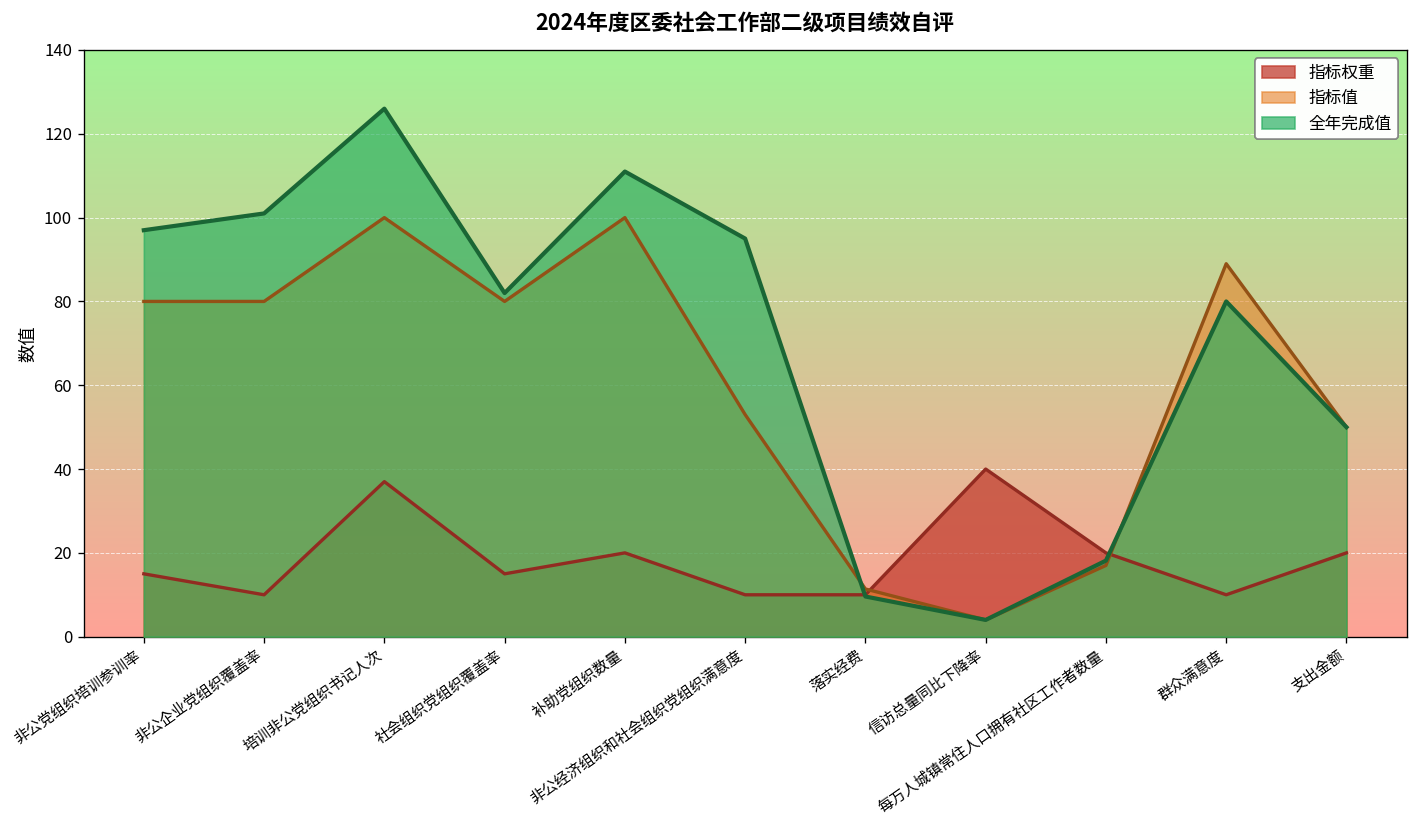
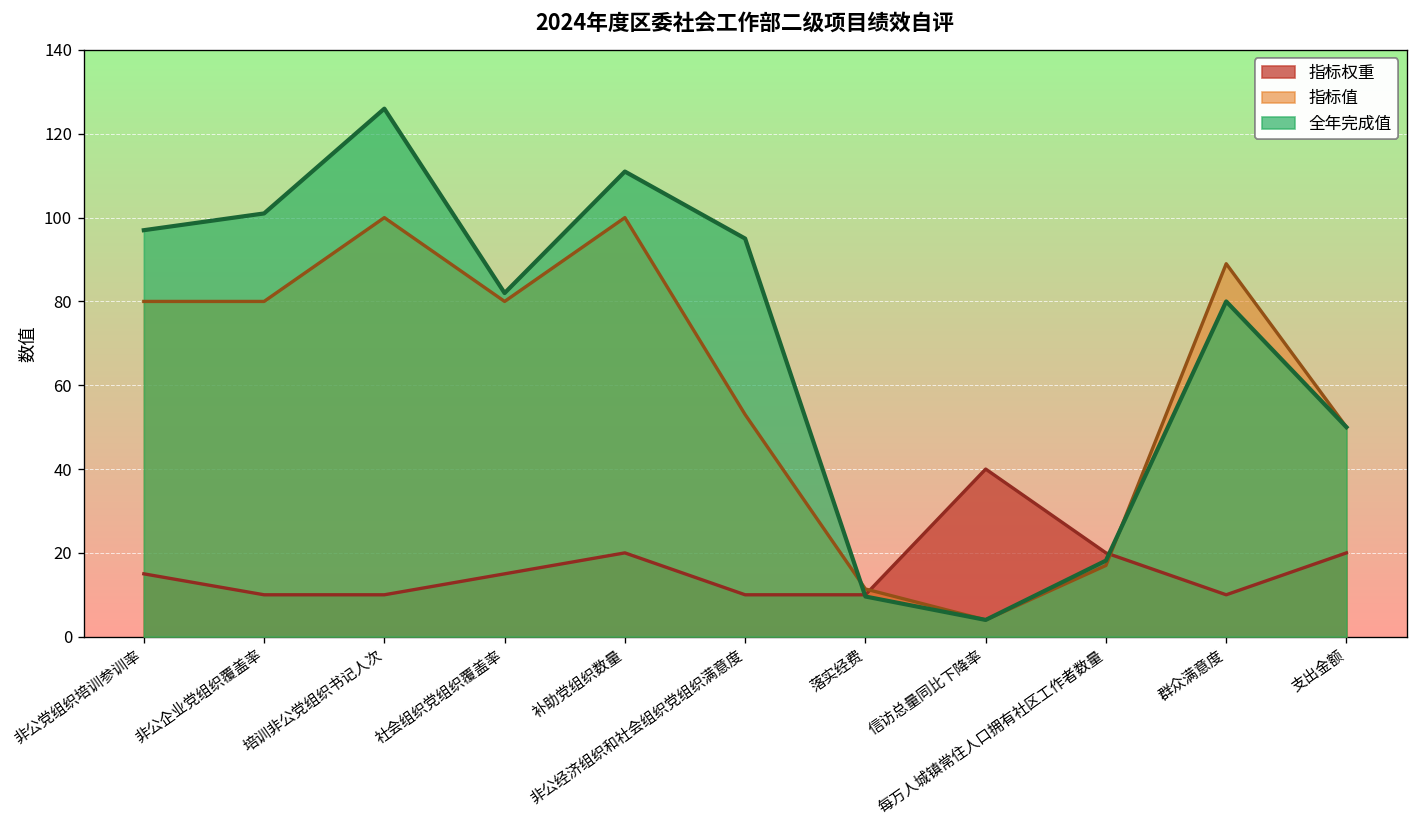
  {
    "指标权重": {
      "非公党组织培训参训率": 15,
      "非公企业党组织覆盖率": 10,
-     "培训非公党组织书记人次": 37,
+     "培训非公党组织书记人次": 10,
      "社会组织党组织覆盖率": 15,
      "补助党组织数量": 20,
      "非公经济组织和社会组织党组织满意度": 10,
      "信访总量同比下降率": 40,
      "每万人城镇常住人口拥有社区工作者数量": 20,
      "群众满意度": 10,
      "支出金额": 20
    },
    "指标值": {
      "非公党组织培训参训率": 80,
      "非公企业党组织覆盖率": 80,
      "培训非公党组织书记人次": 100,
      "社会组织党组织覆盖率": 80,
      "补助党组织数量": 100,
      "非公经济组织和社会组织党组织满意度": 53,
      "落实经费": 11,
      "每万人城镇常住人口拥有社区工作者数量": 17,
      "群众满意度": 89
    },
    "全年完成值": {
      "非公党组织培训参训率": 97,
      "非公企业党组织覆盖率": 101,
      "培训非公党组织书记人次": 126,
      "社会组织党组织覆盖率": 82,
      "补助党组织数量": 111,
      "非公经济组织和社会组织党组织满意度": 95,
      "每万人城镇常住人口拥有社区工作者数量": 18,
      "群众满意度": 80
    }
  }
